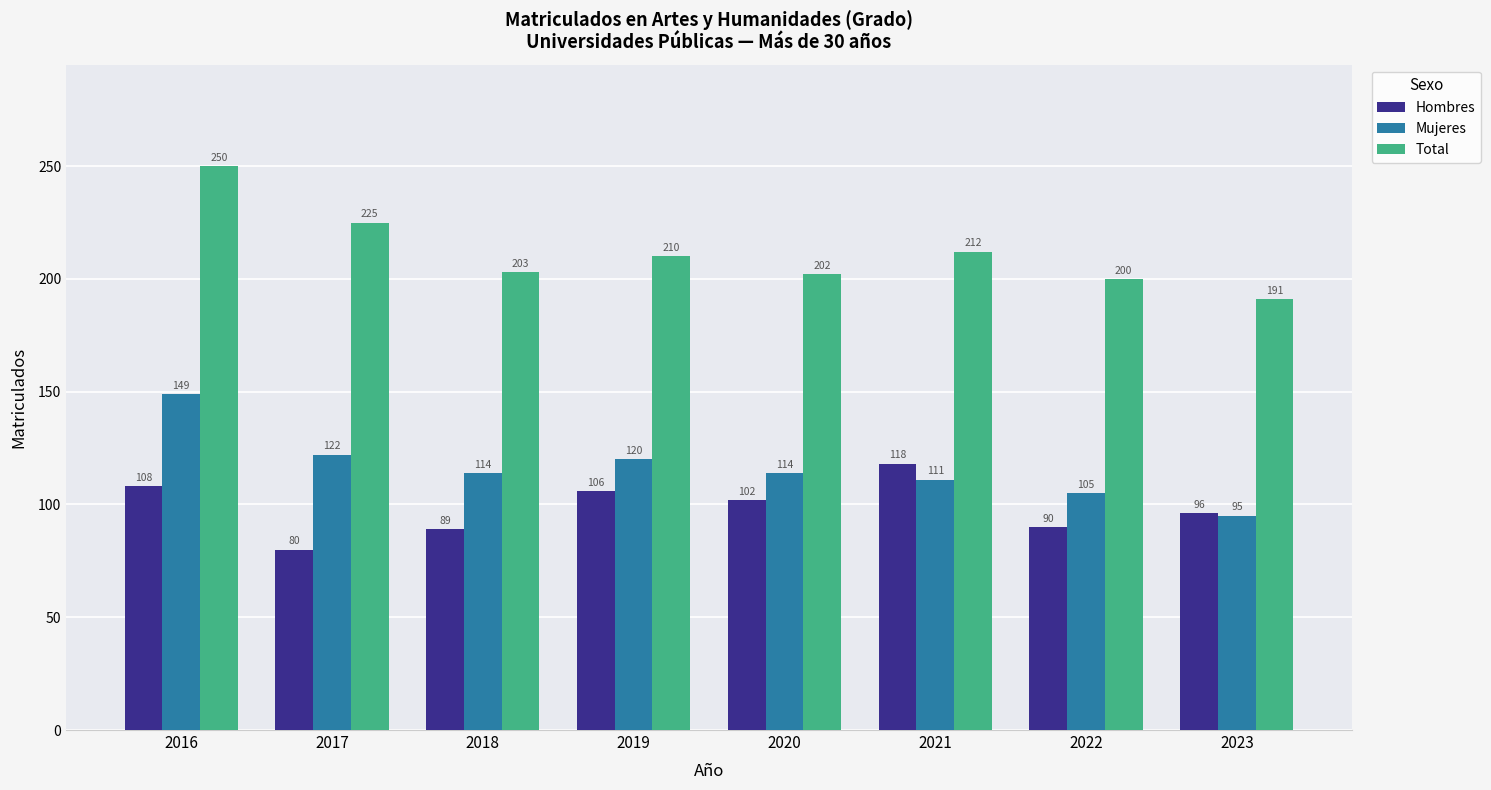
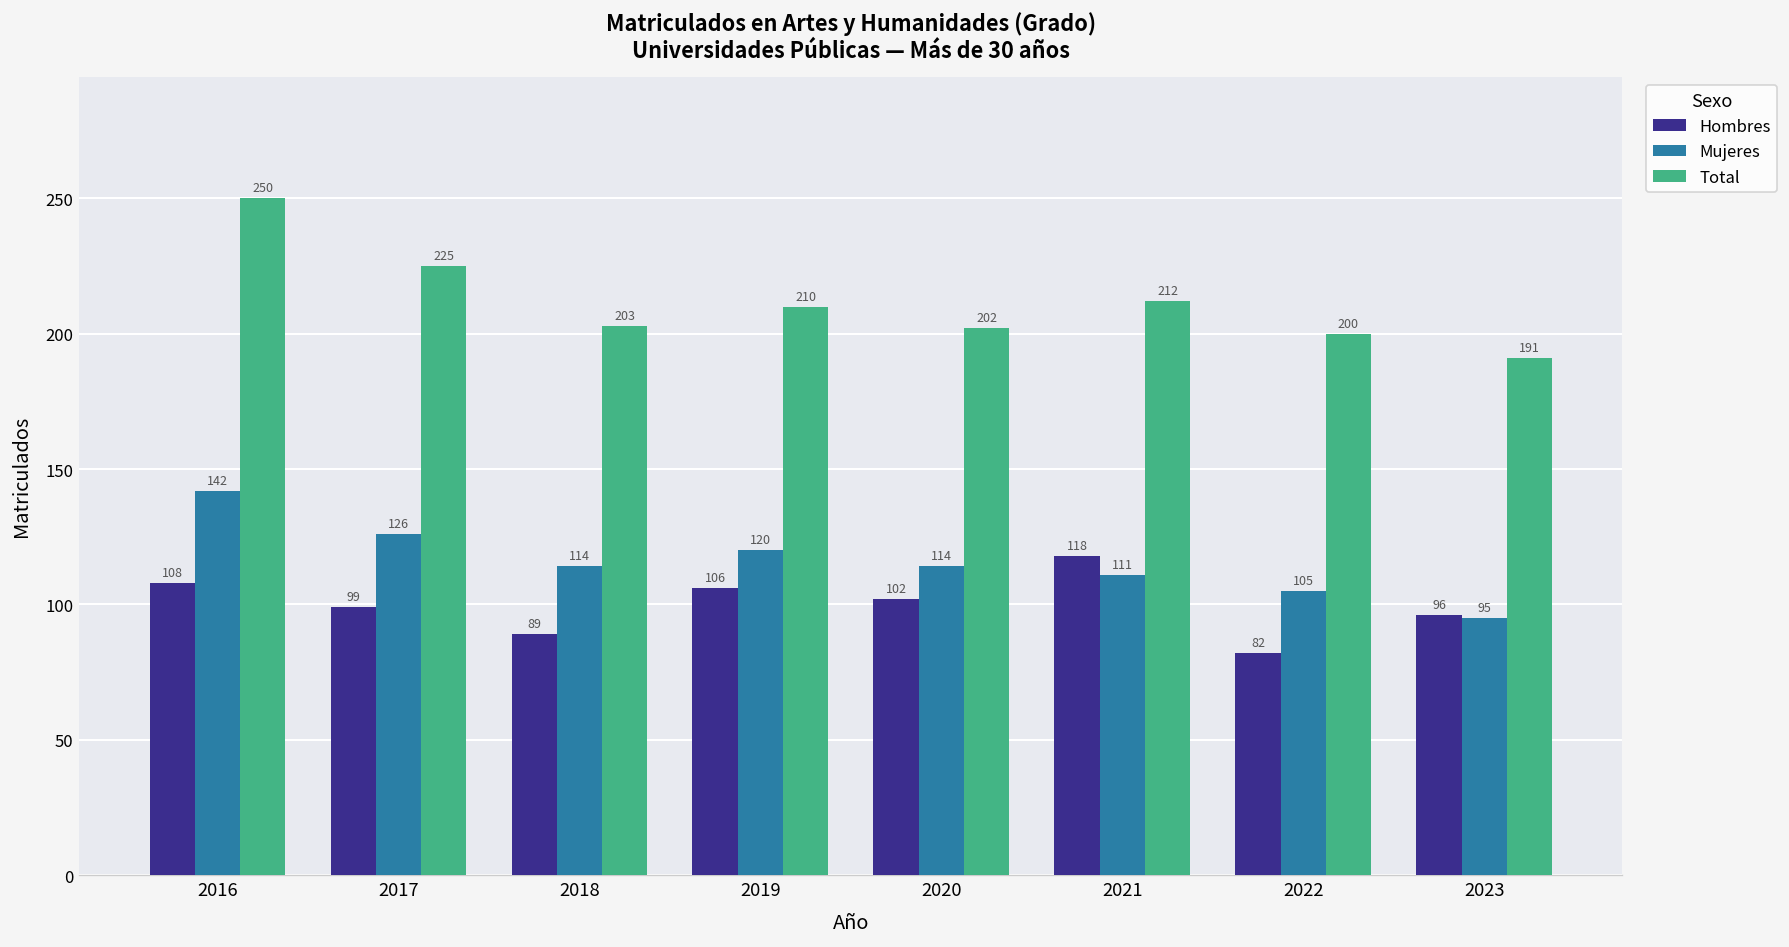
  {
    "Hombres": {
      "2016": 108,
-     "2017": 80,
+     "2017": 99,
      "2018": 89,
      "2019": 106,
      "2020": 102,
      "2021": 118,
-     "2022": 90,
+     "2022": 82,
      "2023": 96
    },
    "Mujeres": {
-     "2016": 149,
-     "2017": 122,
+     "2016": 142,
+     "2017": 126,
      "2018": 114,
      "2019": 120,
      "2020": 114,
      "2021": 111,
      "2022": 105,
      "2023": 95
    },
    "Total": {
      "2016": 250,
      "2017": 225,
      "2018": 203,
      "2019": 210,
      "2020": 202,
      "2021": 212,
      "2022": 200,
      "2023": 191
    }
  }
